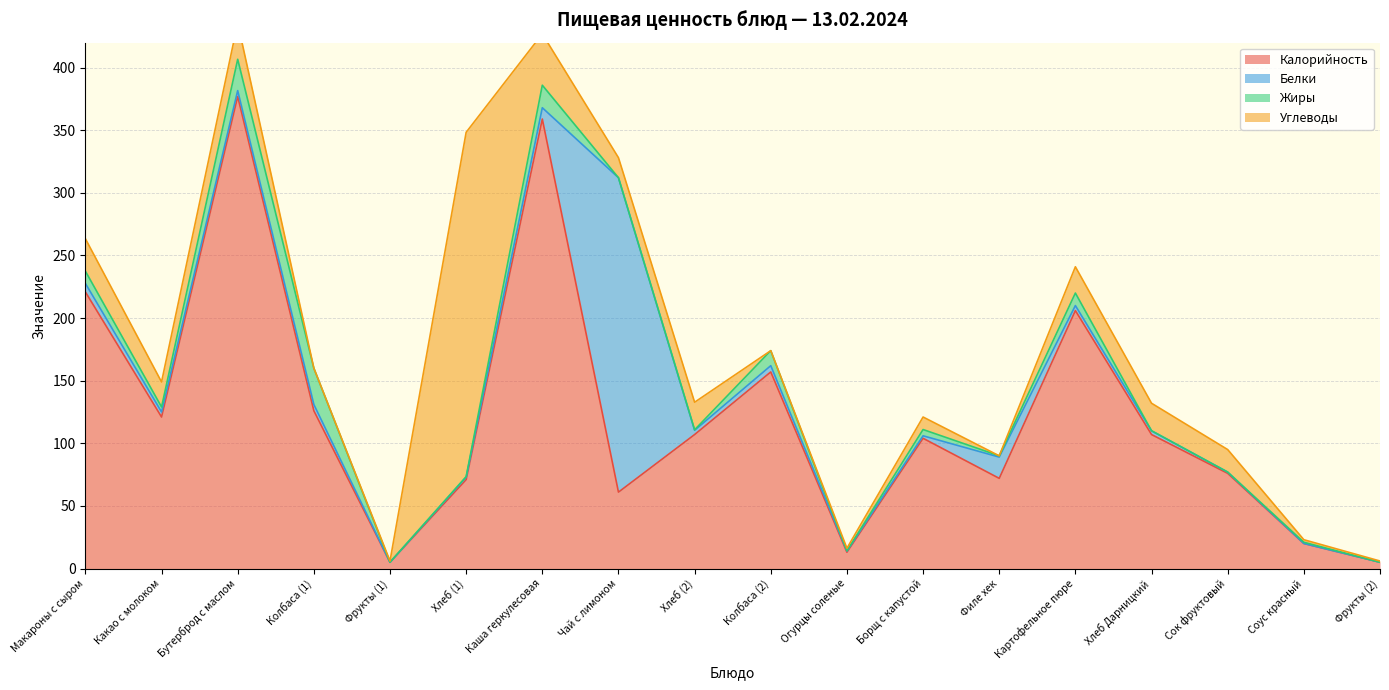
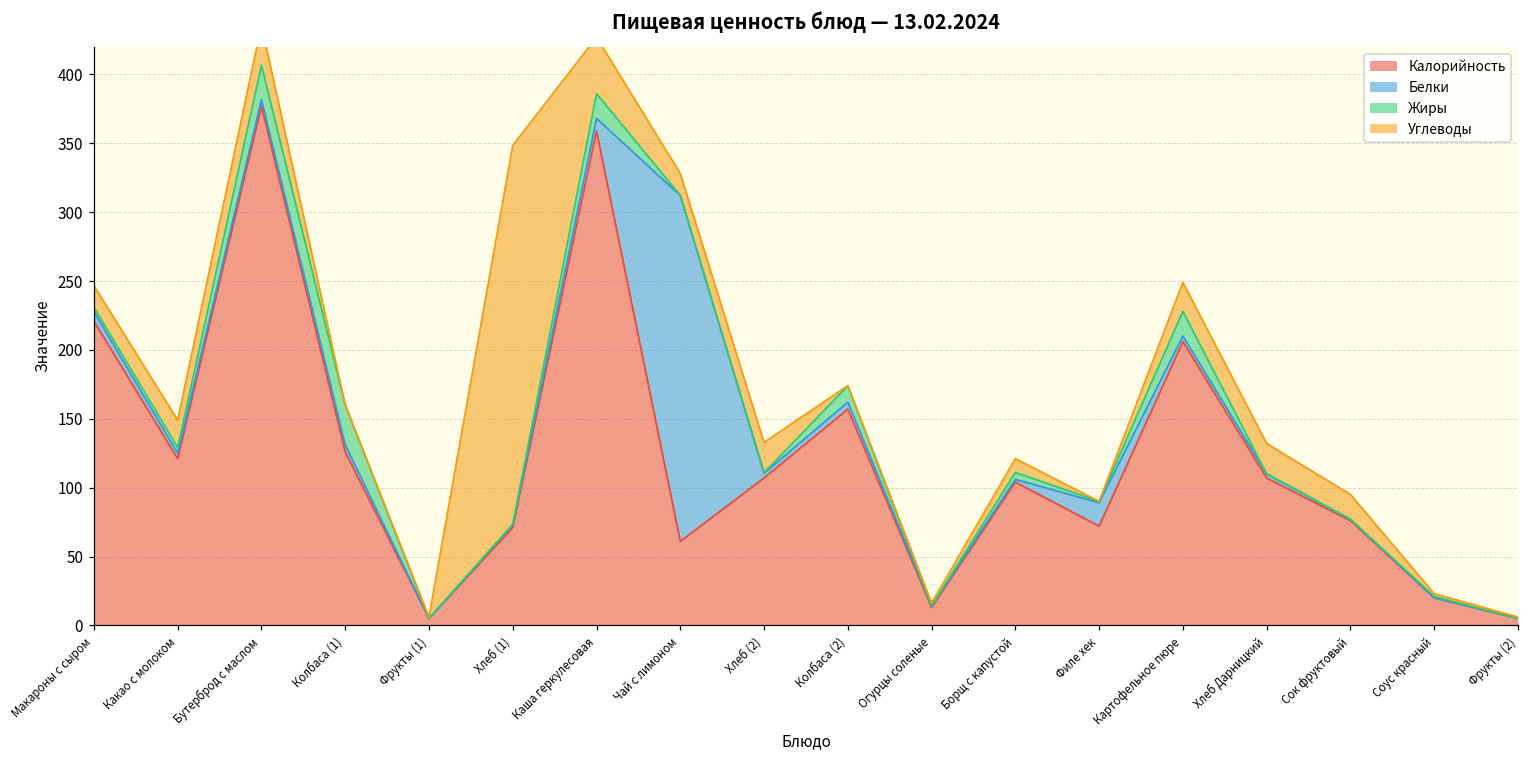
  {
    "Калорийность": {
      "Макароны с сыром": 221,
      "Какао с молоком": 121,
      "Бутерброд с маслом": 377,
      "Колбаса (1)": 126,
      "Каша геркулесовая": 359,
      "Чай с лимоном": 61,
      "Хлеб (2)": 107,
      "Колбаса (2)": 157,
      "Филе хек": 72,
      "Картофельное пюре": 206,
      "Хлеб Дарницкий": 107
    },
    "Белки": {
      "Макароны с сыром": 7,
      "Какао с молоком": 4,
      "Бутерброд с маслом": 5,
      "Колбаса (1)": 5,
      "Каша геркулесовая": 9,
      "Колбаса (2)": 5,
      "Картофельное пюре": 4
    },
    "Жиры": {
-     "Макароны с сыром": 10,
+     "Макароны с сыром": 3,
      "Какао с молоком": 4,
      "Бутерброд с маслом": 25,
      "Каша геркулесовая": 18,
      "Борщ с капустой": 5,
-     "Картофельное пюре": 10
+     "Картофельное пюре": 18
    },
    "Углеводы": {
-     "Макароны с сыром": 26,
+     "Макароны с сыром": 16,
      "Какао с молоком": 20,
      "Хлеб (1)": 275,
      "Чай с лимоном": 16,
      "Хлеб (2)": 22,
      "Борщ с капустой": 10,
      "Картофельное пюре": 21,
      "Хлеб Дарницкий": 22,
      "Сок фруктовый": 18
    }
  }
